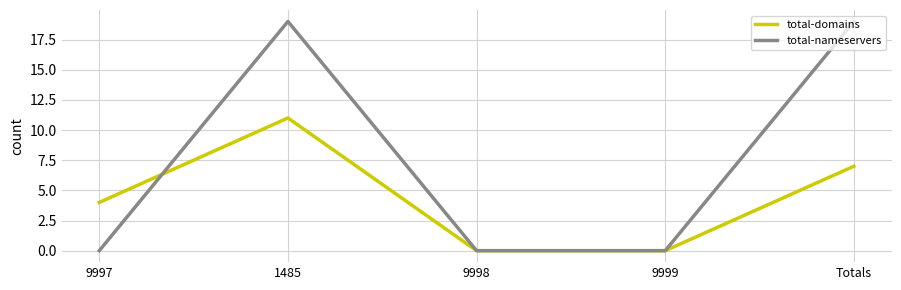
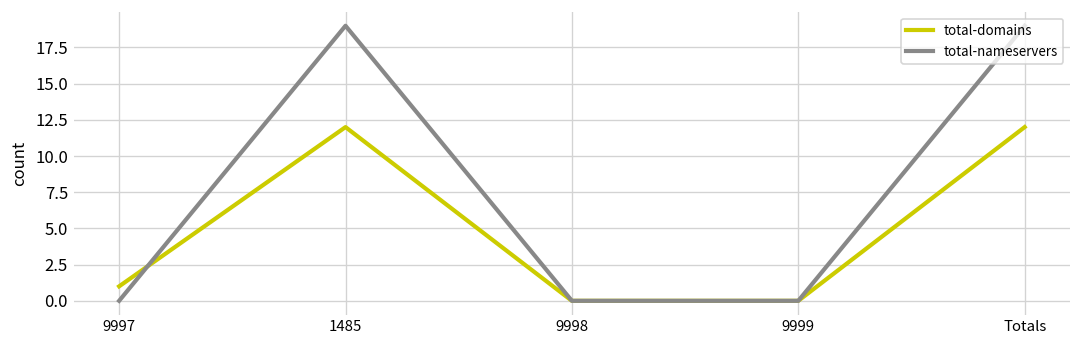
  {
    "total-domains": {
-     "9997": 4,
-     "1485": 11,
-     "Totals": 7
+     "9997": 1,
+     "1485": 12,
+     "Totals": 12
    },
    "total-nameservers": {
      "9997": 0,
      "1485": 19
    }
  }
